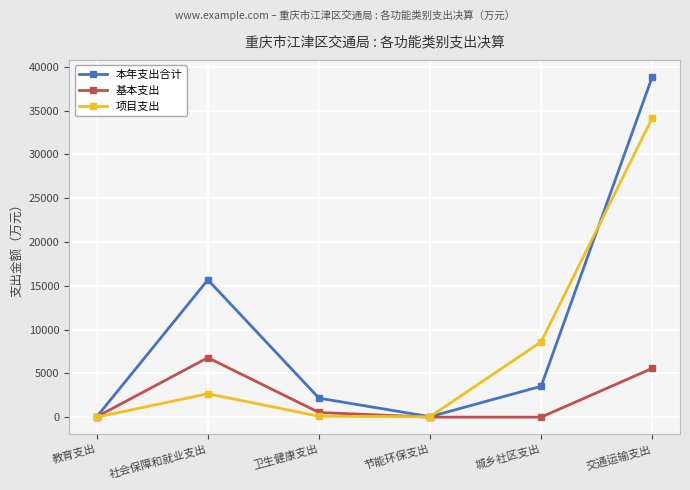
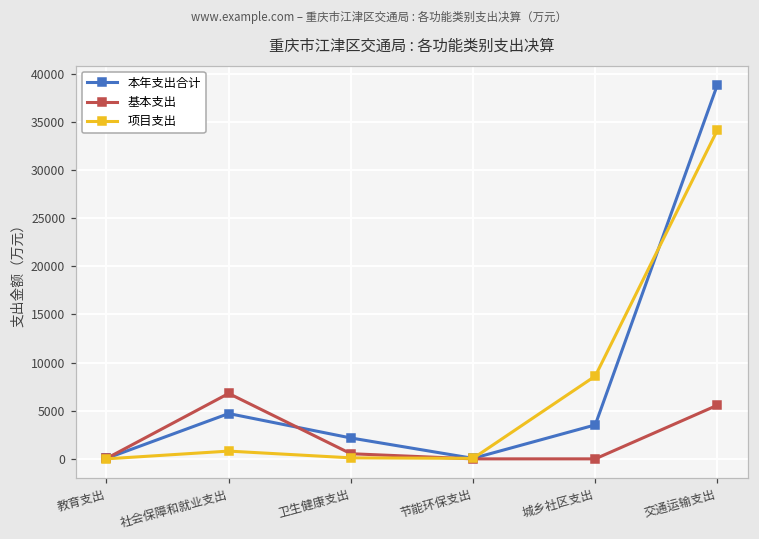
  {
    "本年支出合计": {
-     "社会保障和就业支出": 16000,
+     "社会保障和就业支出": 5000,
      "卫生健康支出": 2000,
      "城乡社区支出": 4000,
      "交通运输支出": 39000
    },
    "基本支出": {
      "社会保障和就业支出": 7000,
      "卫生健康支出": 1000,
      "城乡社区支出": 0,
      "交通运输支出": 6000
    },
    "项目支出": {
-     "社会保障和就业支出": 3000,
+     "社会保障和就业支出": 1000,
      "卫生健康支出": 0,
      "城乡社区支出": 9000,
      "交通运输支出": 34000
    }
  }
